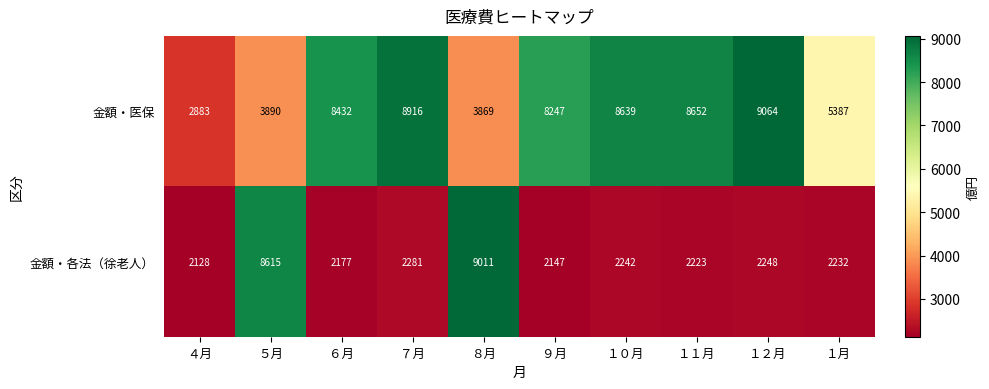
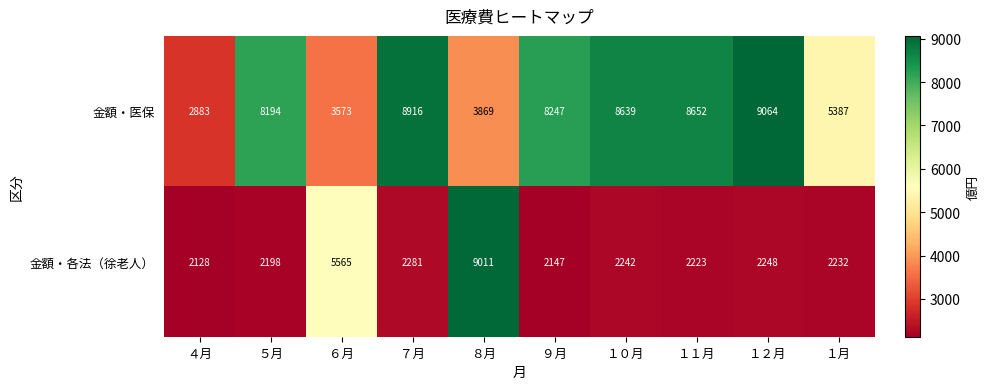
  {
    "金額・医保": {
      "４月": 2883,
-     "５月": 3890,
-     "６月": 8432,
+     "５月": 8194,
+     "６月": 3573,
      "７月": 8916,
      "８月": 3869,
      "９月": 8247,
      "１０月": 8639,
      "１１月": 8652,
      "１２月": 9064,
      "１月": 5387
    },
    "金額・各法（徐老人）": {
      "４月": 2128,
-     "５月": 8615,
-     "６月": 2177,
+     "５月": 2198,
+     "６月": 5565,
      "７月": 2281,
      "８月": 9011,
      "９月": 2147,
      "１０月": 2242,
      "１１月": 2223,
      "１２月": 2248,
      "１月": 2232
    }
  }
